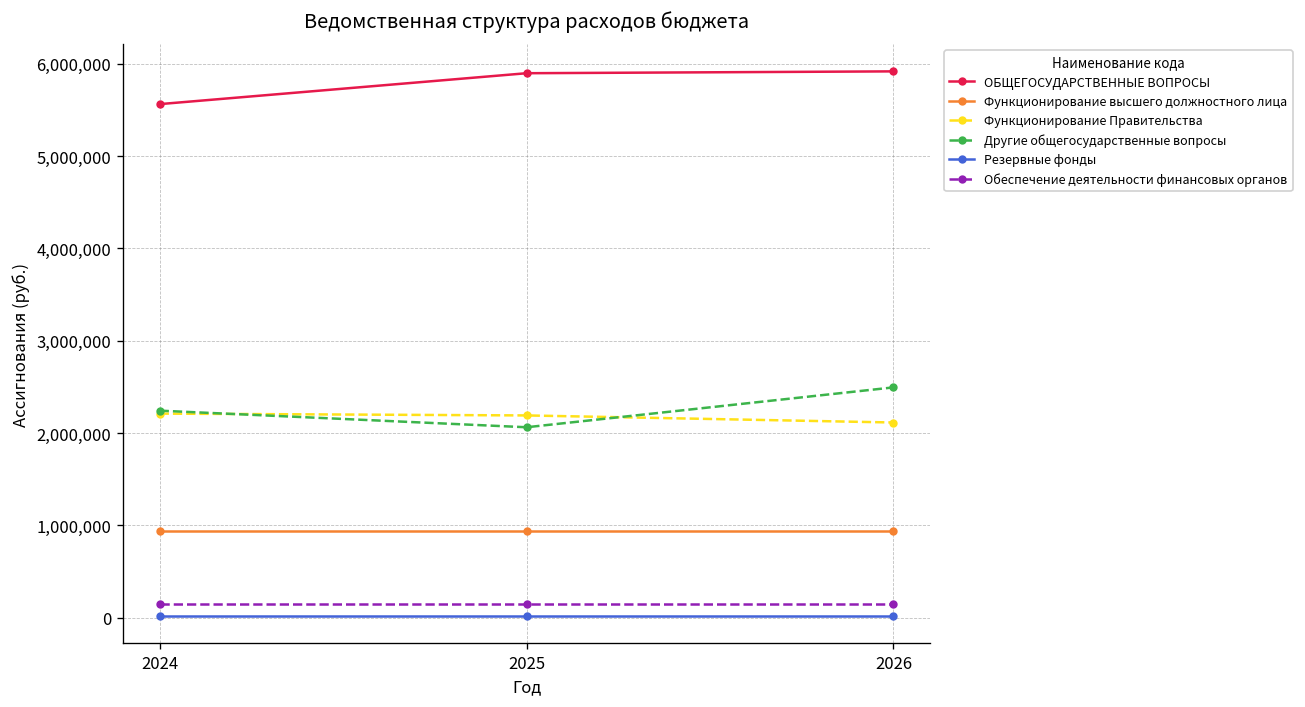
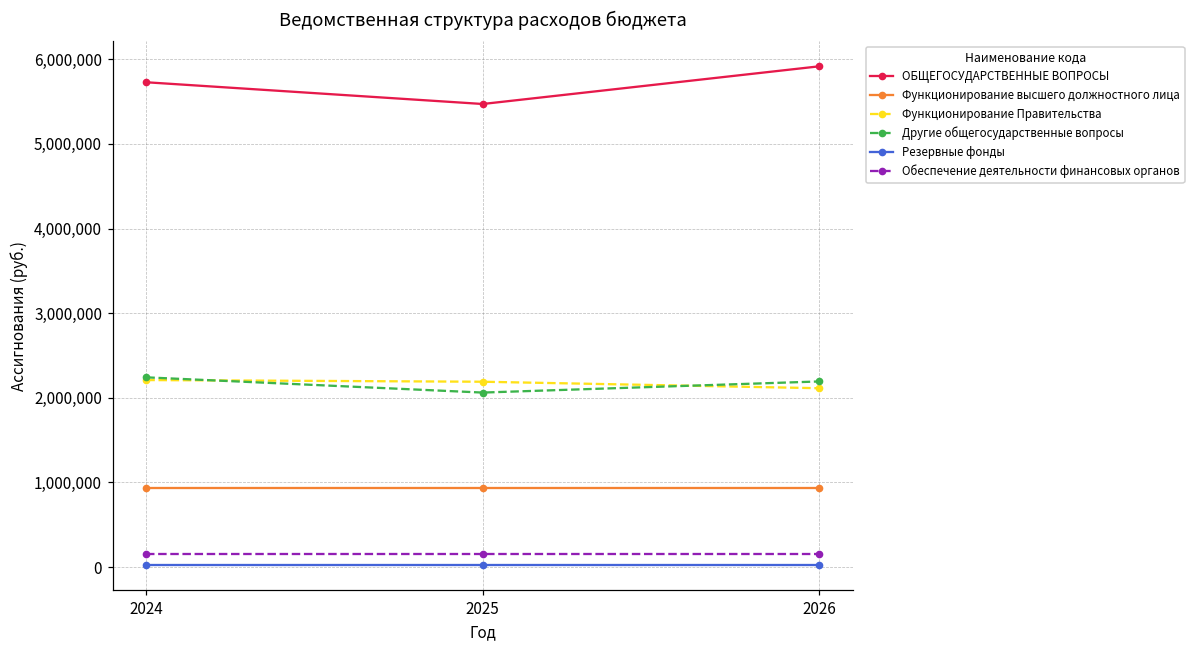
  {
    "ОБЩЕГОСУДАРСТВЕННЫЕ ВОПРОСЫ": {
-     "2024": "5,600,000",
-     "2025": "5,900,000",
+     "2024": "5,700,000",
+     "2025": "5,500,000",
      "2026": "5,900,000"
    },
    "Функционирование высшего должностного лица": {
      "2024": "900,000",
      "2025": "900,000",
      "2026": "900,000"
    },
    "Функционирование Правительства": {
      "2025": "2,200,000",
      "2026": "2,100,000"
    },
    "Другие общегосударственные вопросы": {
      "2025": "2,100,000",
-     "2026": "2,500,000"
+     "2026": "2,200,000"
    },
    "Резервные фонды": {
      "2024": "0",
      "2025": "0",
      "2026": "0"
    },
    "Обеспечение деятельности финансовых органов": {
      "2024": "100,000",
      "2025": "100,000",
      "2026": "100,000"
    }
  }
